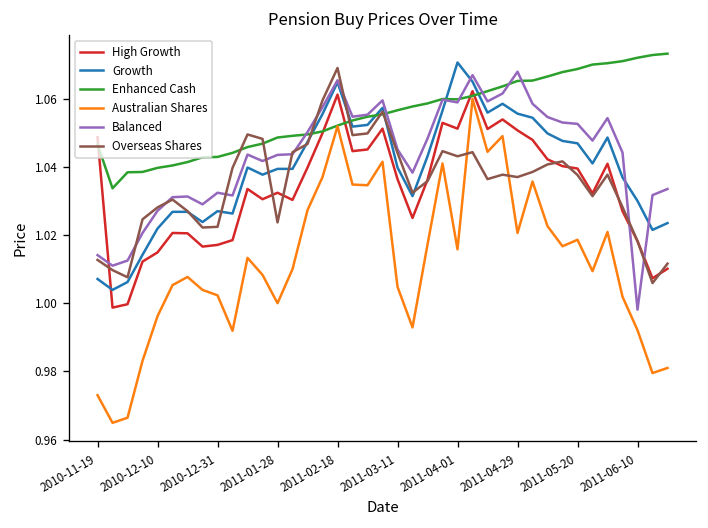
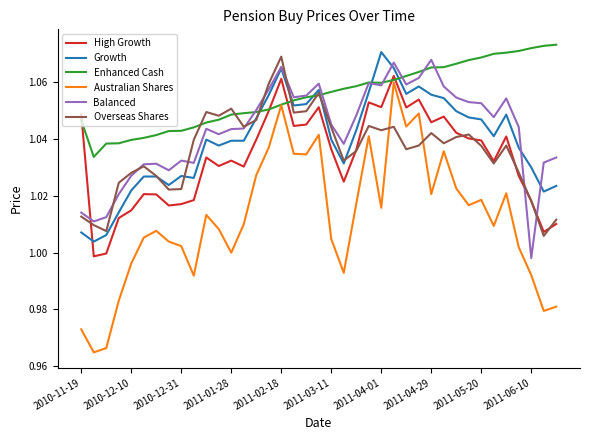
  {
    "High Growth": {
      "2010-12-10": 1.015,
      "2011-01-28": 1.032,
      "2011-02-18": 1.061,
      "2011-03-11": 1.036,
      "2011-04-01": 1.051,
-     "2011-04-29": 1.051,
+     "2011-04-29": 1.046,
      "2011-05-20": 1.040
    },
    "Growth": {
      "2010-11-19": 1.007,
      "2010-12-10": 1.022,
      "2011-01-28": 1.039,
      "2011-03-11": 1.040,
      "2011-04-01": 1.071,
      "2011-04-29": 1.056,
      "2011-05-20": 1.047,
      "2011-06-10": 1.030
    },
    "Enhanced Cash": {
      "2010-12-10": 1.040,
      "2011-01-28": 1.049,
      "2011-03-11": 1.057,
      "2011-04-29": 1.065,
      "2011-05-20": 1.069,
      "2011-06-10": 1.072
    },
    "Australian Shares": {
      "2010-11-19": 0.973,
      "2010-12-10": 0.996,
      "2011-01-28": 1.000,
      "2011-03-11": 1.005,
      "2011-04-01": 1.016,
      "2011-04-29": 1.021,
      "2011-05-20": 1.019,
      "2011-06-10": 0.992
    },
    "Balanced": {
      "2010-11-19": 1.014,
      "2010-12-10": 1.027,
      "2011-01-28": 1.044,
      "2011-03-11": 1.045,
      "2011-04-29": 1.068,
      "2011-05-20": 1.053,
      "2011-06-10": 0.998
    },
    "Overseas Shares": {
      "2010-11-19": 1.013,
      "2010-12-10": 1.028,
-     "2011-01-28": 1.024,
+     "2011-01-28": 1.051,
      "2011-02-18": 1.069,
      "2011-03-11": 1.044,
      "2011-04-01": 1.043,
-     "2011-04-29": 1.037,
+     "2011-04-29": 1.042,
      "2011-05-20": 1.038
    }
  }
